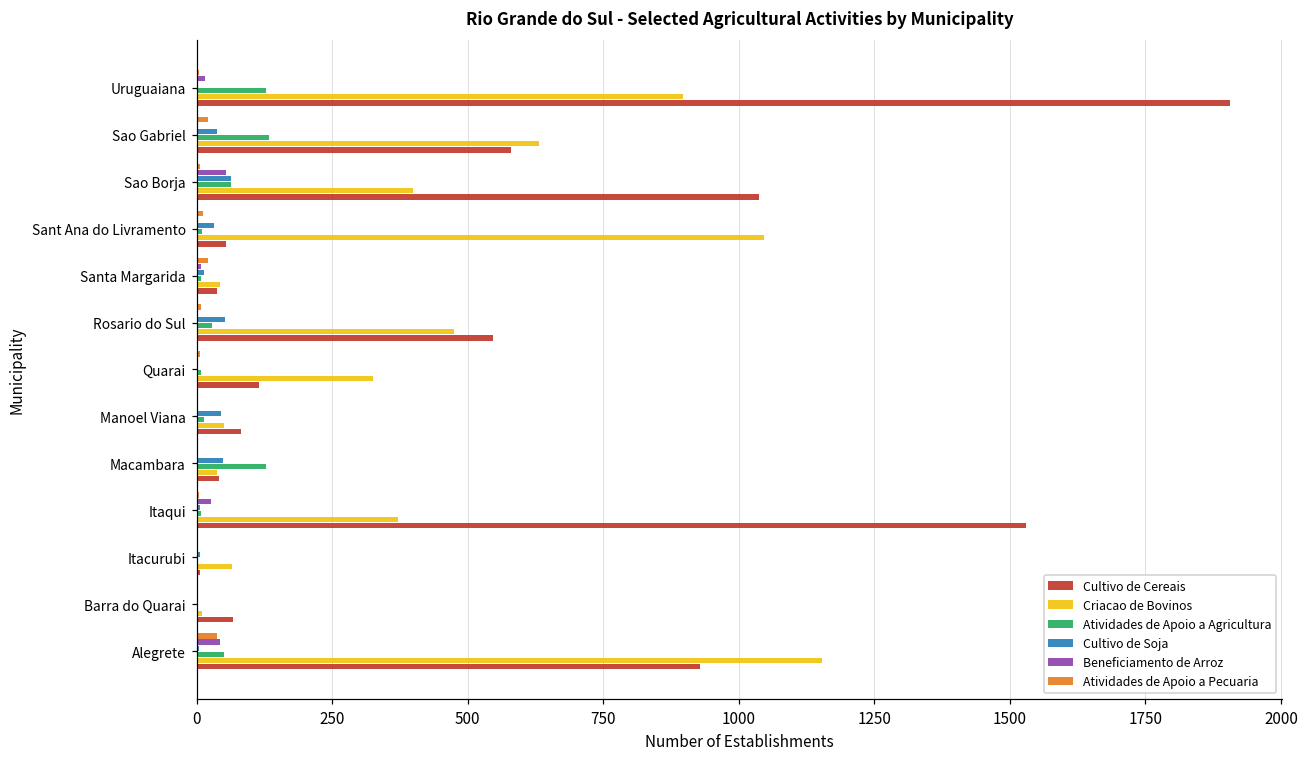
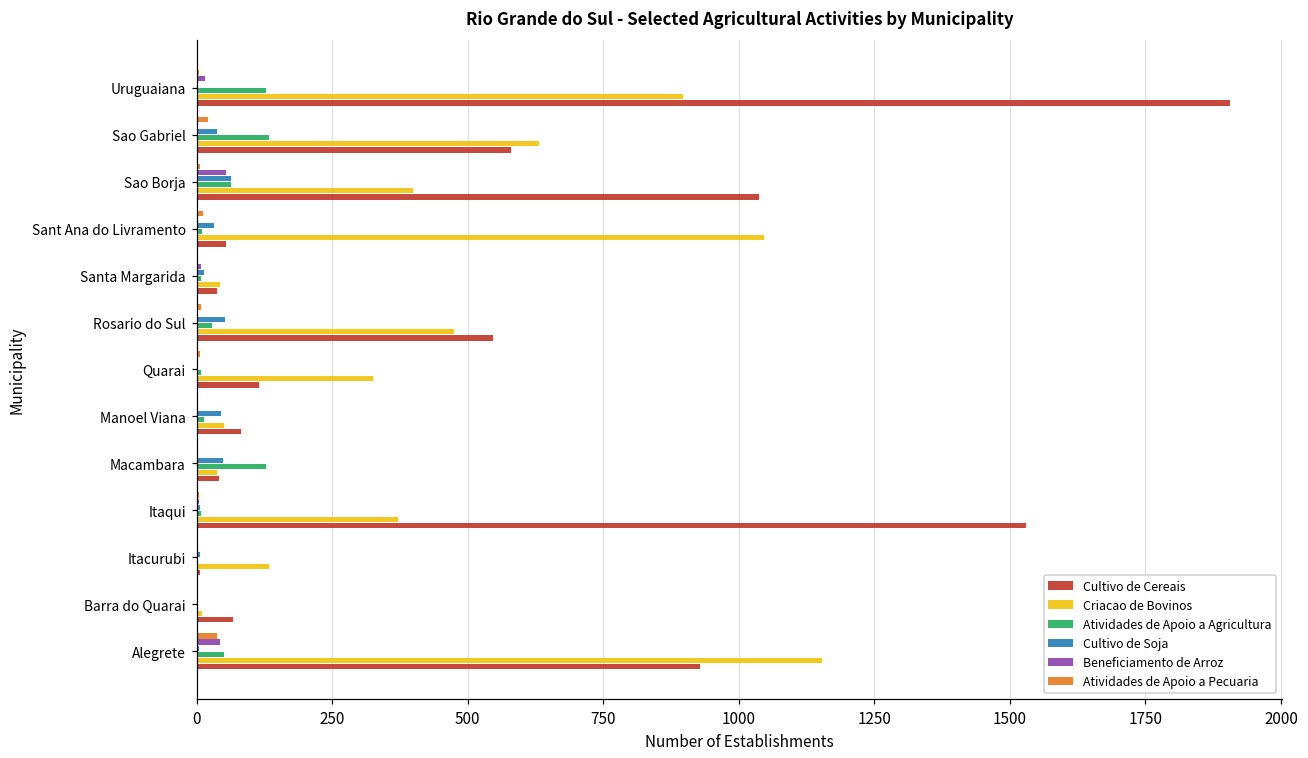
  {
    "Cultivo de Cereais": {
      "Uruguaiana": 1910,
      "Sao Gabriel": 580,
      "Sao Borja": 1040,
      "Sant Ana do Livramento": 60,
      "Santa Margarida": 40,
      "Rosario do Sul": 550,
      "Quarai": 120,
      "Manoel Viana": 80,
      "Macambara": 40,
      "Itaqui": 1530,
      "Itacurubi": 10,
      "Barra do Quarai": 70,
      "Alegrete": 930
    },
    "Criacao de Bovinos": {
      "Uruguaiana": 900,
      "Sao Gabriel": 630,
      "Sao Borja": 400,
      "Sant Ana do Livramento": 1050,
      "Santa Margarida": 40,
      "Rosario do Sul": 470,
      "Quarai": 330,
      "Manoel Viana": 50,
      "Macambara": 40,
      "Itaqui": 370,
-     "Itacurubi": 70,
+     "Itacurubi": 130,
      "Barra do Quarai": 10,
      "Alegrete": 1150
    },
    "Atividades de Apoio a Agricultura": {
      "Uruguaiana": 130,
      "Sao Gabriel": 130,
      "Sao Borja": 60,
      "Sant Ana do Livramento": 10,
      "Santa Margarida": 10,
      "Rosario do Sul": 30,
      "Quarai": 10,
      "Manoel Viana": 10,
      "Macambara": 130,
      "Itaqui": 10,
      "Alegrete": 50
    },
    "Cultivo de Soja": {
      "Uruguaiana": 0,
      "Sao Gabriel": 40,
      "Sao Borja": 60,
      "Sant Ana do Livramento": 30,
      "Santa Margarida": 10,
      "Rosario do Sul": 50,
      "Manoel Viana": 50,
      "Macambara": 50,
      "Itaqui": 10,
      "Itacurubi": 10,
      "Barra do Quarai": 0
    },
    "Beneficiamento de Arroz": {
      "Uruguaiana": 20,
      "Sao Borja": 50,
      "Santa Margarida": 10,
      "Rosario do Sul": 0,
      "Quarai": 0,
      "Manoel Viana": 0,
      "Macambara": 0,
-     "Itaqui": 30,
+     "Itaqui": 0,
      "Itacurubi": 0,
      "Alegrete": 40
    },
    "Atividades de Apoio a Pecuaria": {
      "Sao Gabriel": 20,
      "Sao Borja": 10,
      "Sant Ana do Livramento": 10,
-     "Santa Margarida": 20,
+     "Santa Margarida": 0,
      "Rosario do Sul": 10,
      "Quarai": 10,
      "Manoel Viana": 0,
      "Macambara": 0,
      "Barra do Quarai": 0,
      "Alegrete": 40
    }
  }
